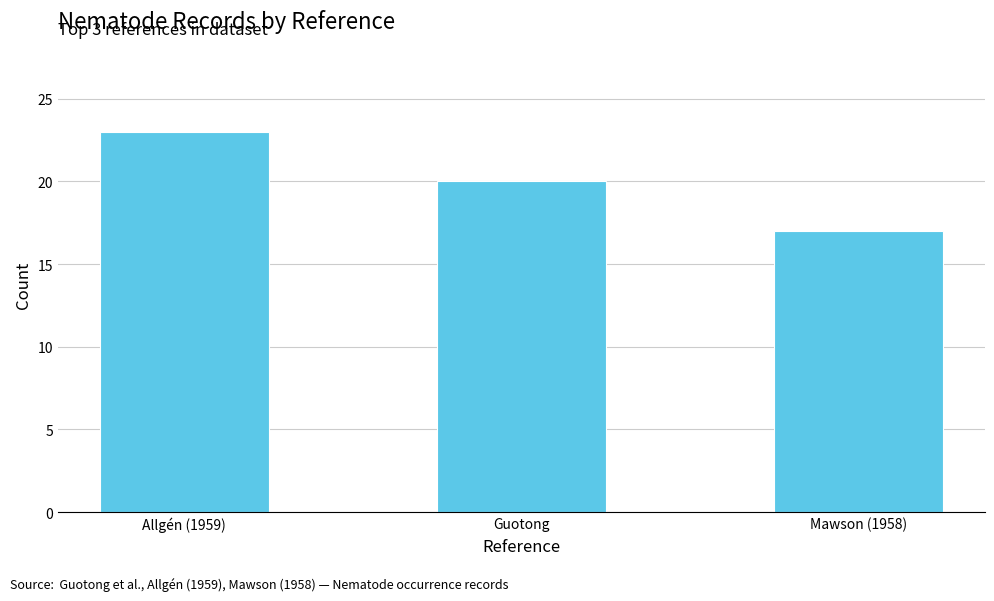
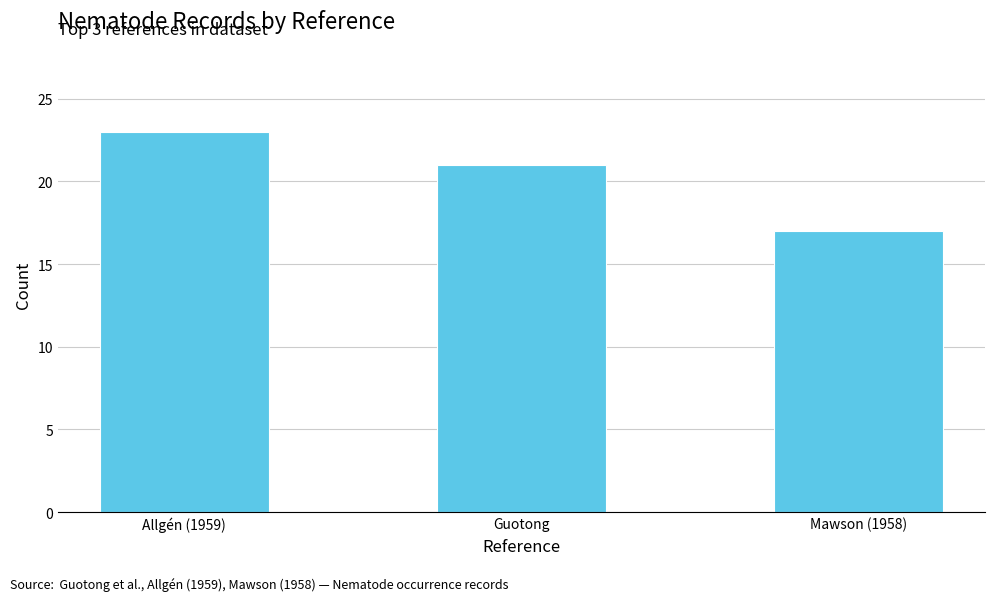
  {
    "Allgén (1959)": 23,
-   "Guotong": 20,
+   "Guotong": 21,
    "Mawson (1958)": 17
  }
